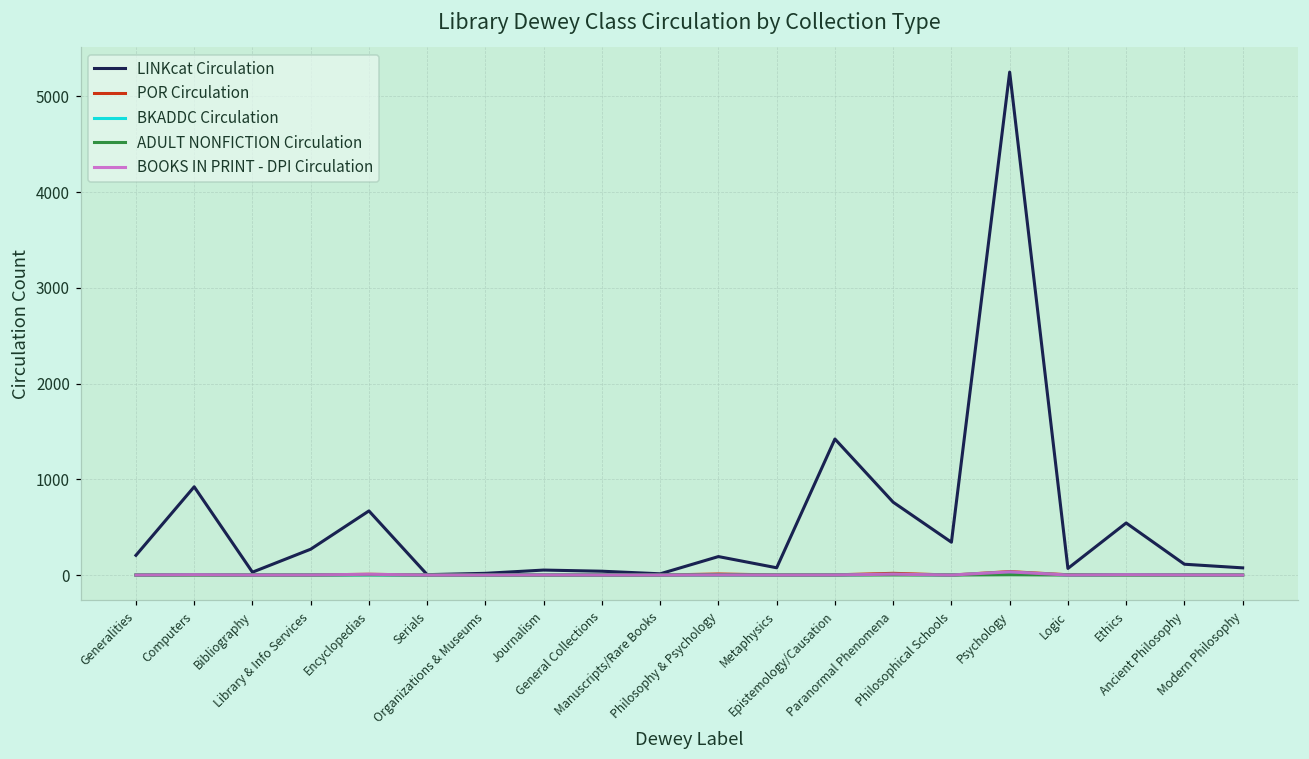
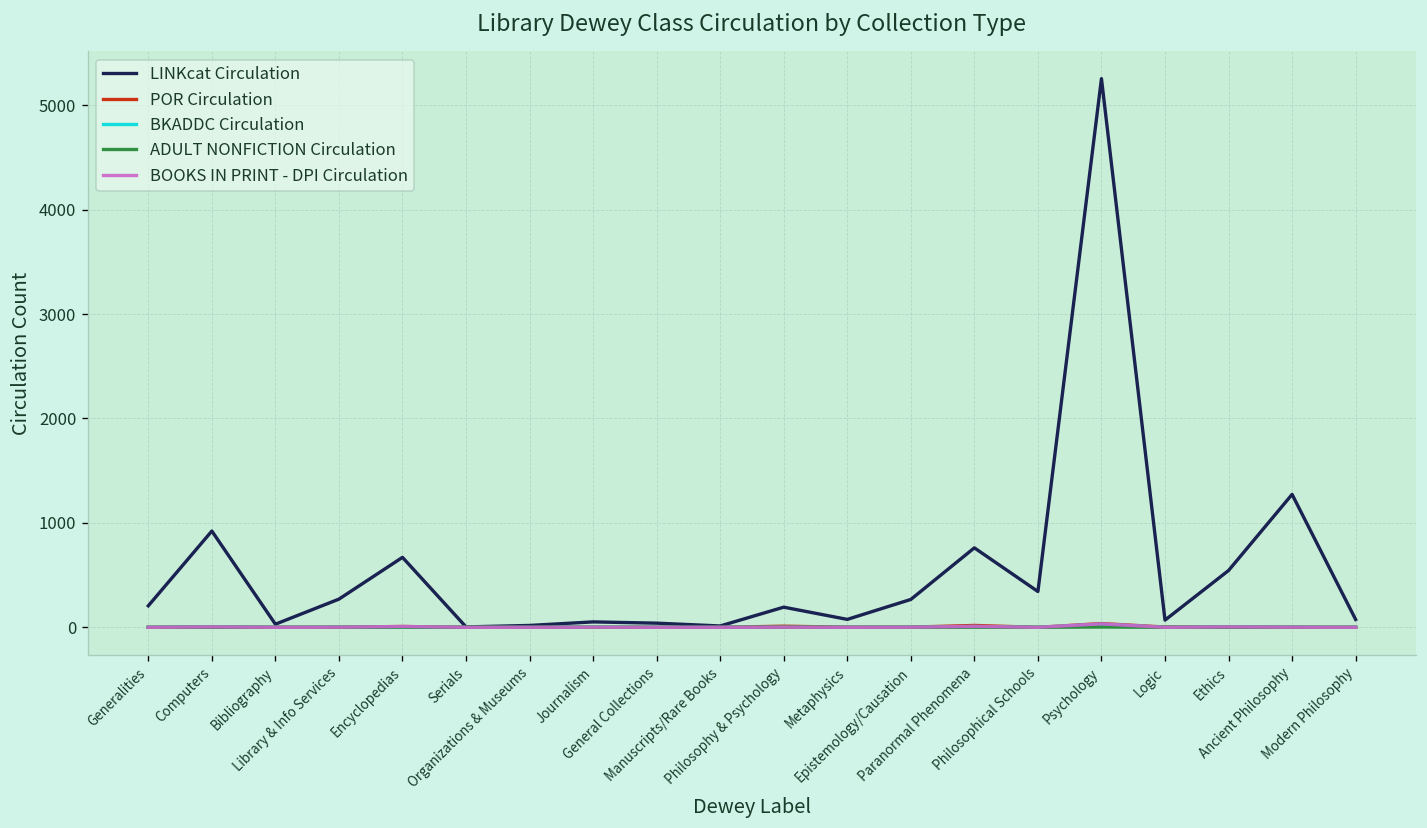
  {
    "LINKcat Circulation": {
      "Generalities": 200,
      "Computers": 900,
      "Bibliography": 0,
      "Library & Info Services": 300,
      "Encyclopedias": 700,
      "Journalism": 100,
      "General Collections": 0,
      "Philosophy & Psychology": 200,
      "Metaphysics": 100,
-     "Epistemology/Causation": 1400,
+     "Epistemology/Causation": 300,
      "Paranormal Phenomena": 800,
      "Philosophical Schools": 300,
      "Psychology": 5300,
      "Logic": 100,
      "Ethics": 500,
-     "Ancient Philosophy": 100,
+     "Ancient Philosophy": 1300,
      "Modern Philosophy": 100
    }
  }
